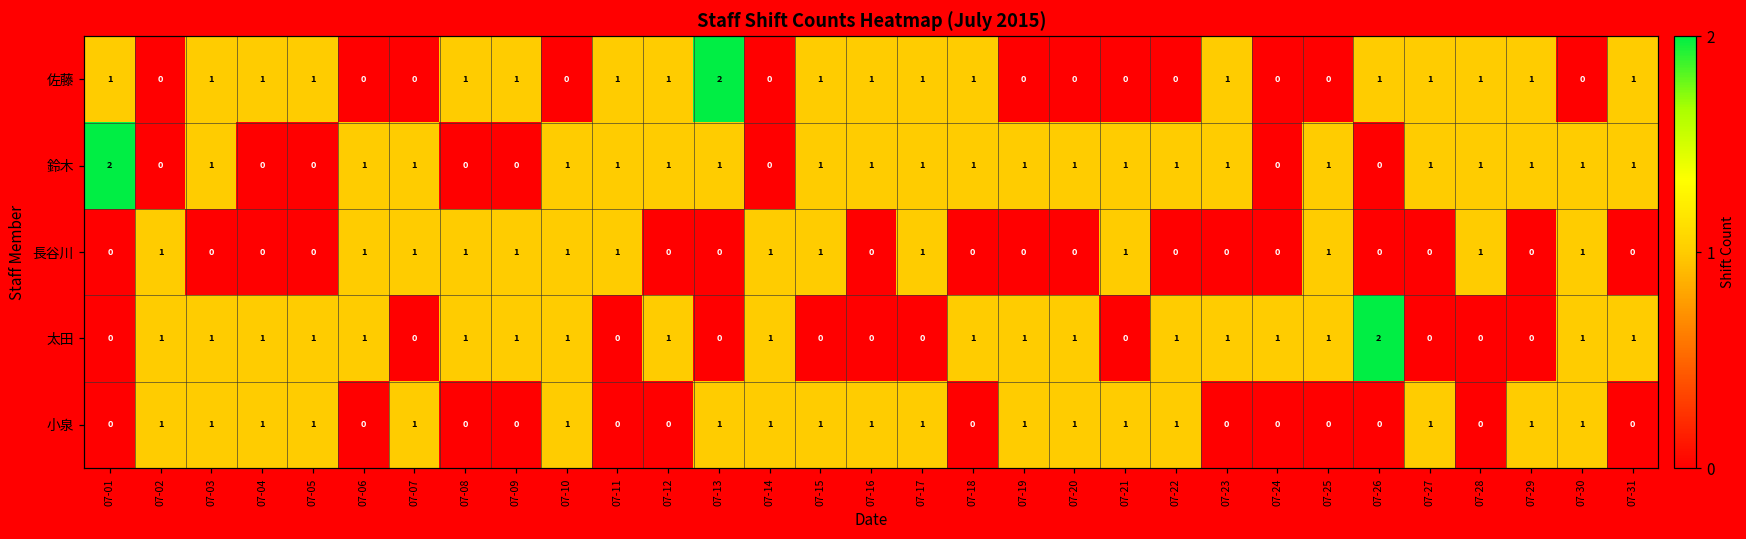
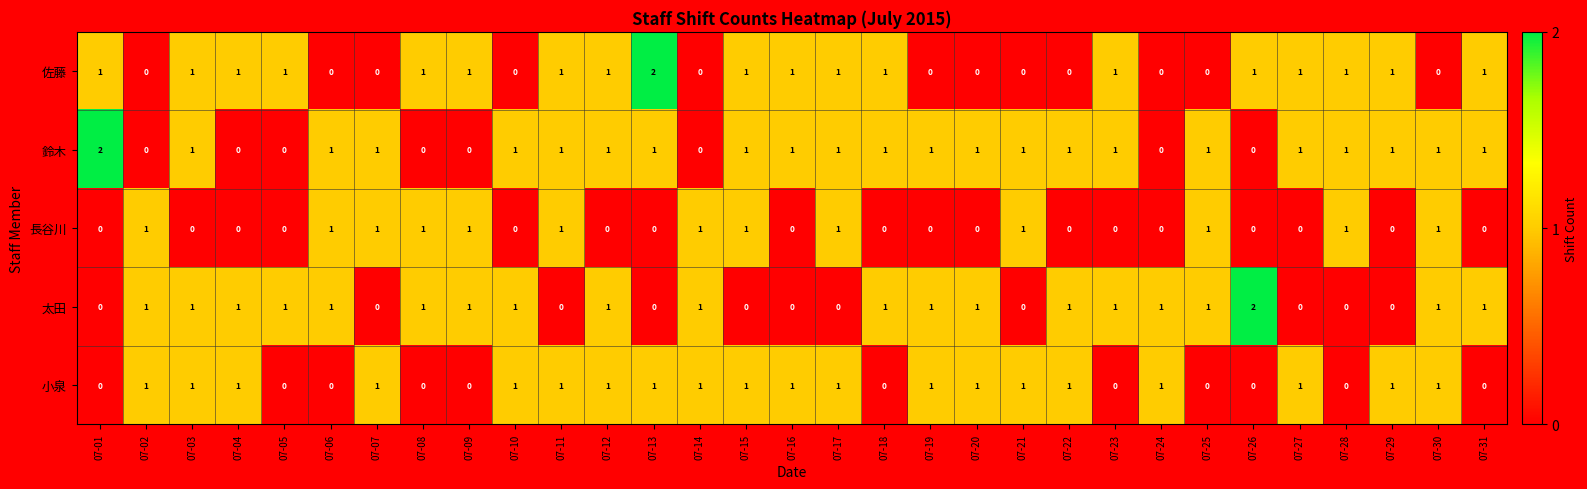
  {
    "佐藤": {
      "07-01": 1,
      "07-02": 0,
      "07-03": 1,
      "07-04": 1,
      "07-05": 1,
      "07-06": 0,
      "07-07": 0,
      "07-08": 1,
      "07-09": 1,
      "07-10": 0,
      "07-11": 1,
      "07-12": 1,
      "07-13": 2,
      "07-14": 0,
      "07-15": 1,
      "07-16": 1,
      "07-17": 1,
      "07-18": 1,
      "07-19": 0,
      "07-20": 0,
      "07-21": 0,
      "07-22": 0,
      "07-23": 1,
      "07-24": 0,
      "07-25": 0,
      "07-26": 1,
      "07-27": 1,
      "07-28": 1,
      "07-29": 1,
      "07-30": 0,
      "07-31": 1
    },
    "鈴木": {
      "07-01": 2,
      "07-02": 0,
      "07-03": 1,
      "07-04": 0,
      "07-05": 0,
      "07-06": 1,
      "07-07": 1,
      "07-08": 0,
      "07-09": 0,
      "07-10": 1,
      "07-11": 1,
      "07-12": 1,
      "07-13": 1,
      "07-14": 0,
      "07-15": 1,
      "07-16": 1,
      "07-17": 1,
      "07-18": 1,
      "07-19": 1,
      "07-20": 1,
      "07-21": 1,
      "07-22": 1,
      "07-23": 1,
      "07-24": 0,
      "07-25": 1,
      "07-26": 0,
      "07-27": 1,
      "07-28": 1,
      "07-29": 1,
      "07-30": 1,
      "07-31": 1
    },
    "長谷川": {
      "07-01": 0,
      "07-02": 1,
      "07-03": 0,
      "07-04": 0,
      "07-05": 0,
      "07-06": 1,
      "07-07": 1,
      "07-08": 1,
      "07-09": 1,
-     "07-10": 1,
+     "07-10": 0,
      "07-11": 1,
      "07-12": 0,
      "07-13": 0,
      "07-14": 1,
      "07-15": 1,
      "07-16": 0,
      "07-17": 1,
      "07-18": 0,
      "07-19": 0,
      "07-20": 0,
      "07-21": 1,
      "07-22": 0,
      "07-23": 0,
      "07-24": 0,
      "07-25": 1,
      "07-26": 0,
      "07-27": 0,
      "07-28": 1,
      "07-29": 0,
      "07-30": 1,
      "07-31": 0
    },
    "太田": {
      "07-01": 0,
      "07-02": 1,
      "07-03": 1,
      "07-04": 1,
      "07-05": 1,
      "07-06": 1,
      "07-07": 0,
      "07-08": 1,
      "07-09": 1,
      "07-10": 1,
      "07-11": 0,
      "07-12": 1,
      "07-13": 0,
      "07-14": 1,
      "07-15": 0,
      "07-16": 0,
      "07-17": 0,
      "07-18": 1,
      "07-19": 1,
      "07-20": 1,
      "07-21": 0,
      "07-22": 1,
      "07-23": 1,
      "07-24": 1,
      "07-25": 1,
      "07-26": 2,
      "07-27": 0,
      "07-28": 0,
      "07-29": 0,
      "07-30": 1,
      "07-31": 1
    },
    "小泉": {
      "07-01": 0,
      "07-02": 1,
      "07-03": 1,
      "07-04": 1,
-     "07-05": 1,
+     "07-05": 0,
      "07-06": 0,
      "07-07": 1,
      "07-08": 0,
      "07-09": 0,
      "07-10": 1,
-     "07-11": 0,
-     "07-12": 0,
+     "07-11": 1,
+     "07-12": 1,
      "07-13": 1,
      "07-14": 1,
      "07-15": 1,
      "07-16": 1,
      "07-17": 1,
      "07-18": 0,
      "07-19": 1,
      "07-20": 1,
      "07-21": 1,
      "07-22": 1,
      "07-23": 0,
-     "07-24": 0,
+     "07-24": 1,
      "07-25": 0,
      "07-26": 0,
      "07-27": 1,
      "07-28": 0,
      "07-29": 1,
      "07-30": 1,
      "07-31": 0
    }
  }
